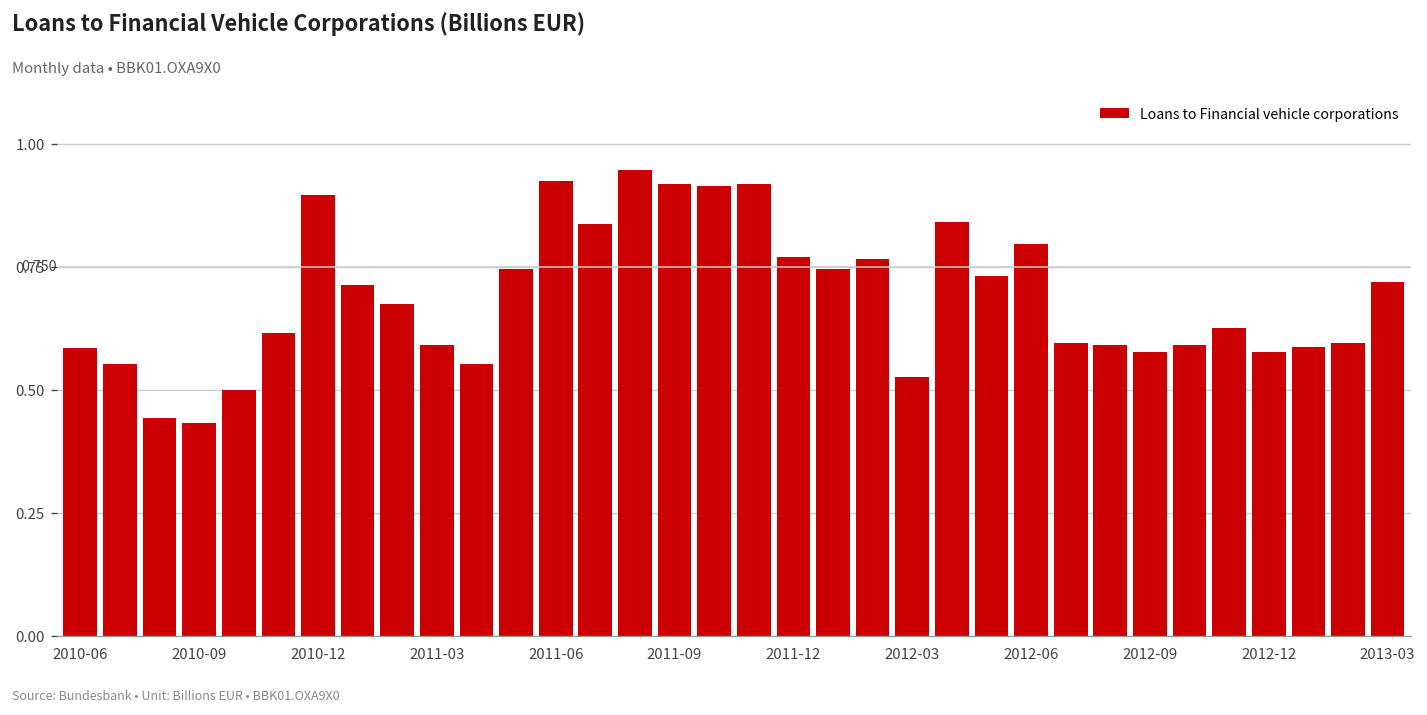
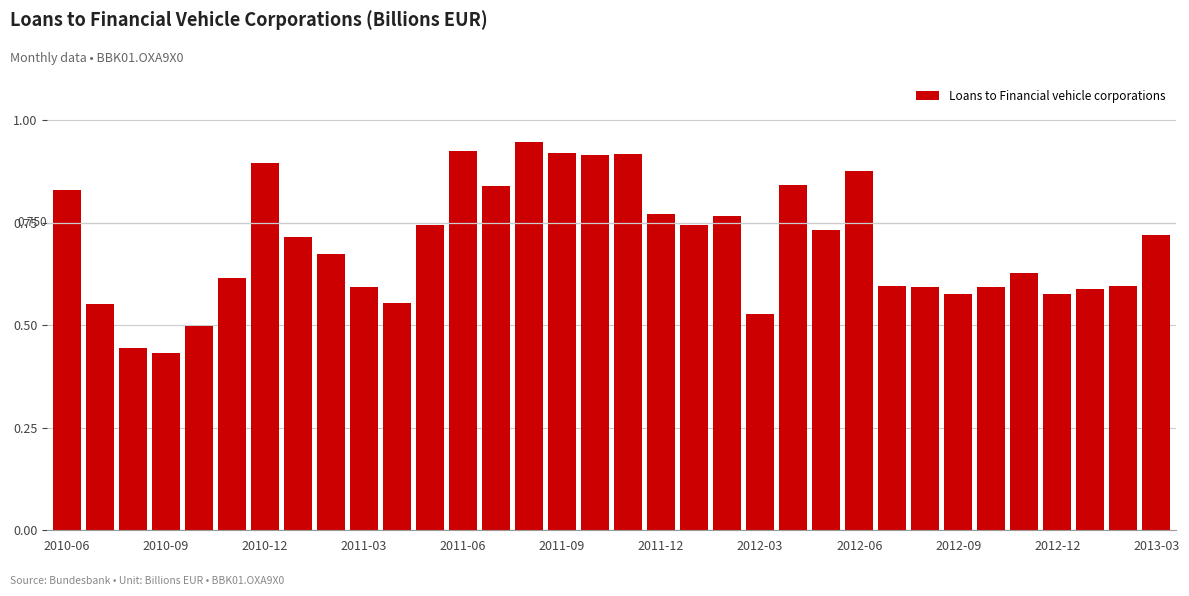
  {
-   "2010-06": 0.59,
+   "2010-06": 0.83,
    "2010-09": 0.43,
    "2010-12": 0.90,
    "2011-03": 0.59,
    "2011-06": 0.93,
    "2011-09": 0.92,
    "2011-12": 0.77,
    "2012-03": 0.53,
-   "2012-06": 0.80,
+   "2012-06": 0.88,
    "2012-09": 0.58,
    "2012-12": 0.58,
    "2013-03": 0.72
  }
